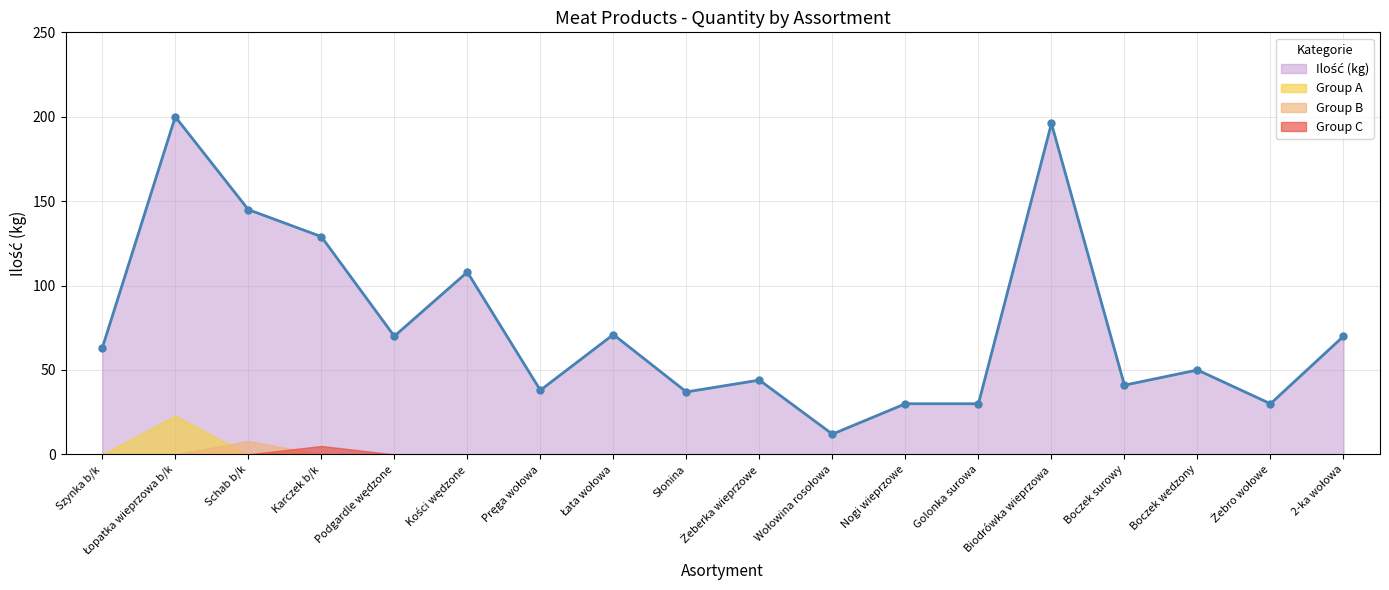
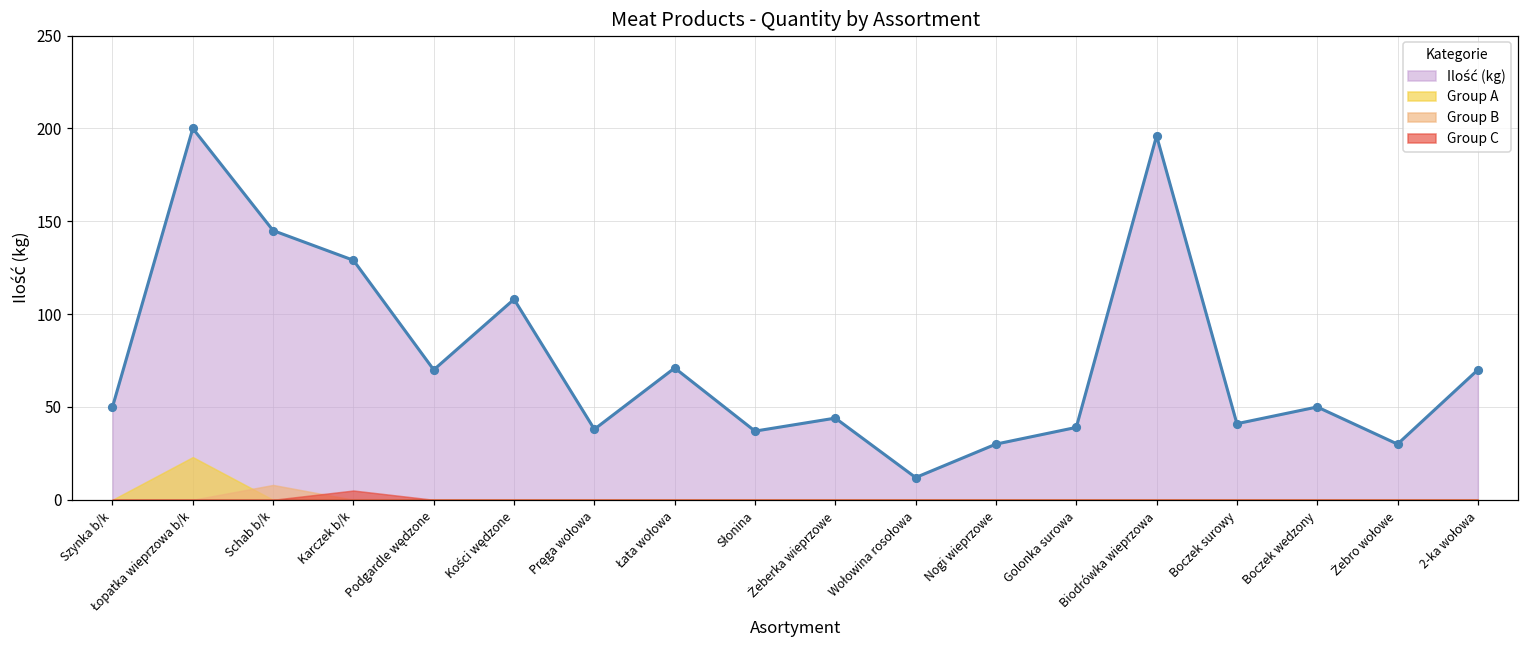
  {
    "Ilość (kg)": {
-     "Szynka b/k": 63,
+     "Szynka b/k": 50,
      "Łopatka wieprzowa b/k": 200,
      "Schab b/k": 145,
      "Karczek b/k": 129,
      "Podgardle wędzone": 70,
      "Kości wędzone": 108,
      "Pręga wołowa": 38,
      "Łata wołowa": 71,
      "Słonina": 37,
      "Żeberka wieprzowe": 44,
      "Wołowina rosołowa": 12,
      "Nogi wieprzowe": 30,
-     "Golonka surowa": 30,
+     "Golonka surowa": 39,
      "Biodrówka wieprzowa": 196,
      "Boczek surowy": 41,
      "Boczek wedzony": 50,
      "Żebro wołowe": 30,
      "2-ka wołowa": 70
    },
    "Group A": {
      "Łopatka wieprzowa b/k": 23
    },
    "Group B": {
      "Schab b/k": 8
    },
    "Group C": {
      "Karczek b/k": 5
    }
  }
